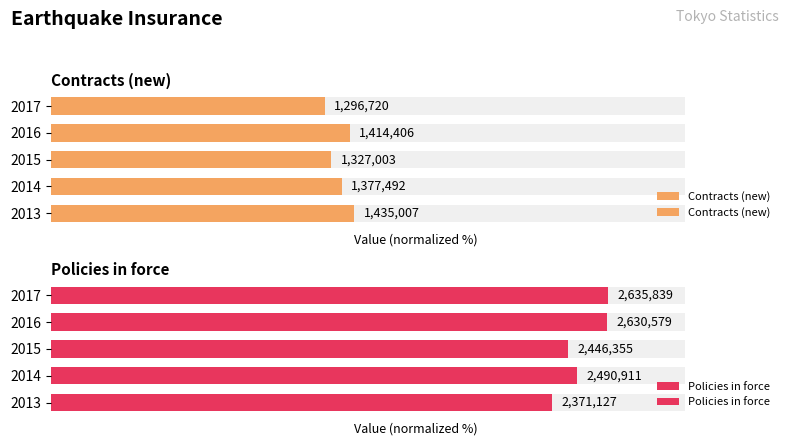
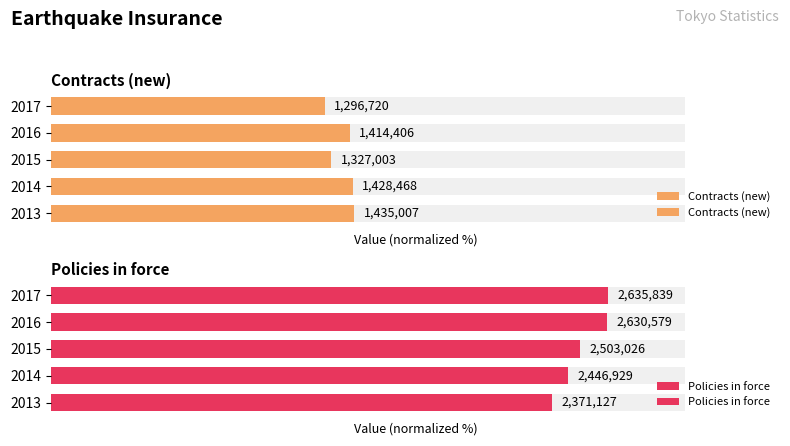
  {
    "Contracts (new)": {
      "Contracts (new)": {
-       "2014": "1,377,492"
+       "2014": "1,428,468"
      }
    },
    "Policies in force": {
      "Policies in force": {
-       "2015": "2,446,355",
-       "2014": "2,490,911"
+       "2015": "2,503,026",
+       "2014": "2,446,929"
      }
    }
  }
